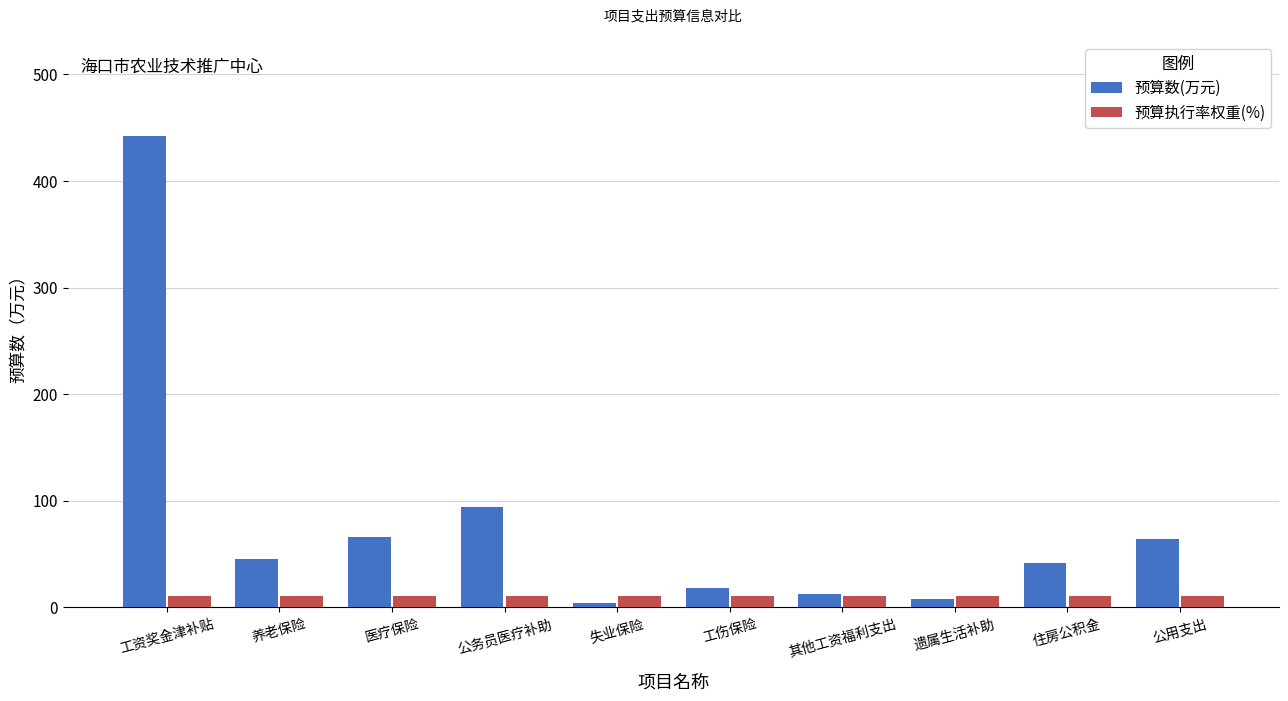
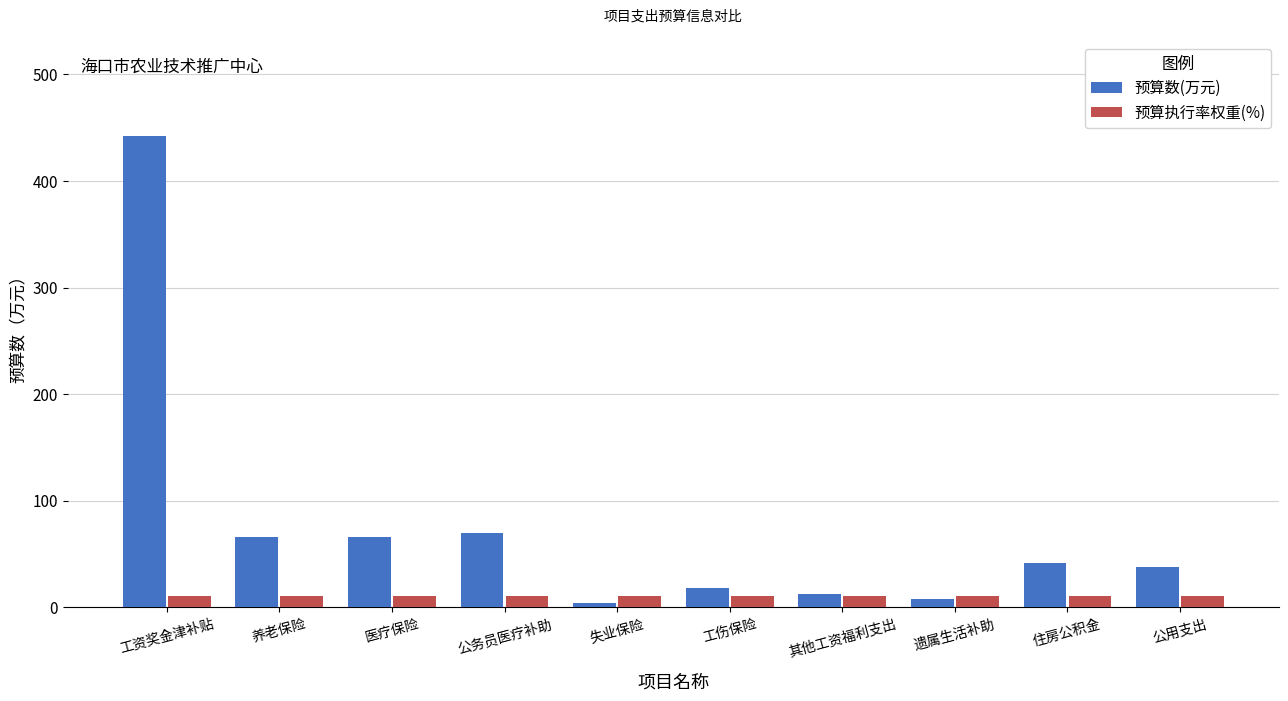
  {
    "预算数(万元)": {
      "工资奖金津补贴": 442,
-     "养老保险": 45,
+     "养老保险": 66,
      "医疗保险": 66,
-     "公务员医疗补助": 94,
+     "公务员医疗补助": 70,
      "失业保险": 4,
      "工伤保险": 18,
      "其他工资福利支出": 13,
      "遗属生活补助": 8,
      "住房公积金": 42,
-     "公用支出": 64
+     "公用支出": 38
    },
    "预算执行率权重(%)": {
      "工资奖金津补贴": 10,
      "养老保险": 10,
      "医疗保险": 10,
      "公务员医疗补助": 10,
      "失业保险": 10,
      "工伤保险": 10,
      "其他工资福利支出": 10,
      "遗属生活补助": 10,
      "住房公积金": 10,
      "公用支出": 10
    }
  }
